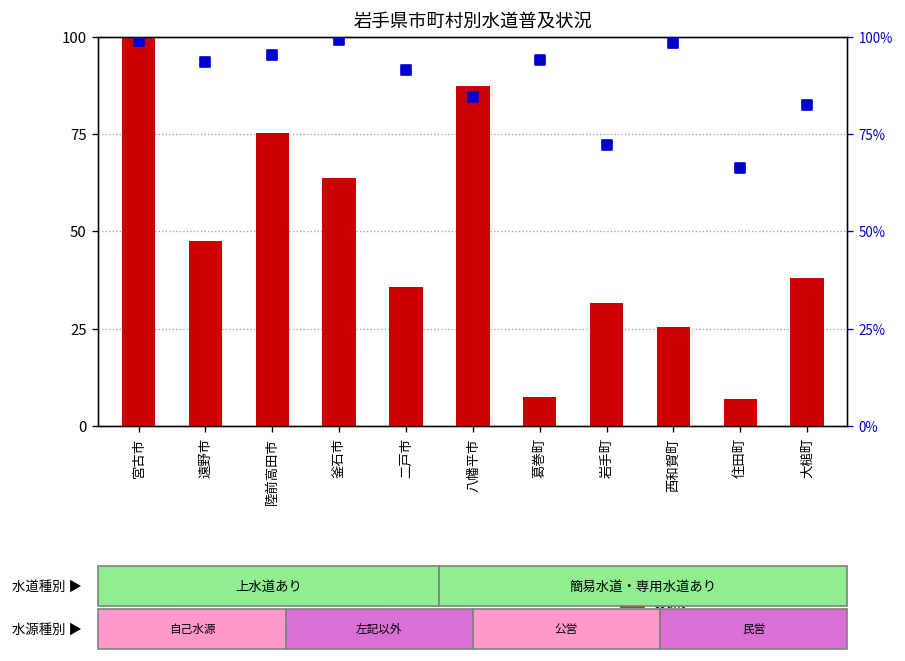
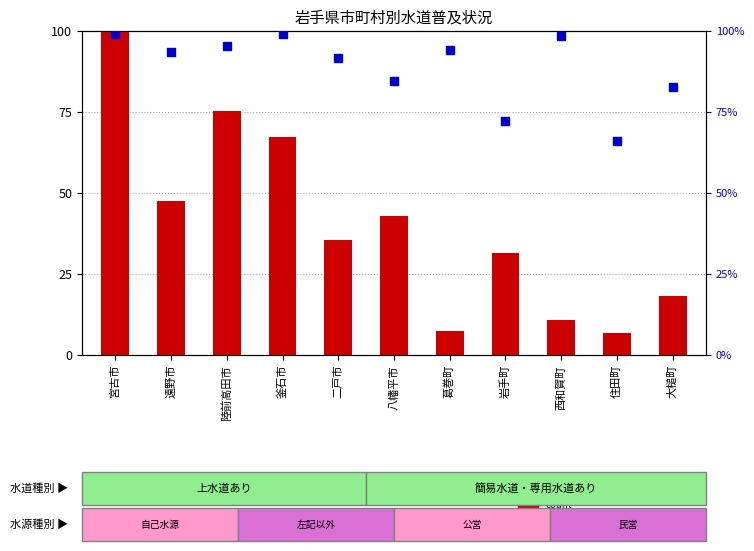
  {
    "count": {
      "宮古市": 100,
      "遠野市": 48,
      "陸前高田市": 75,
-     "釜石市": 64,
+     "釜石市": 67,
      "二戸市": 36,
-     "八幡平市": 87,
+     "八幡平市": 43,
      "葛巻町": 7,
      "岩手町": 32,
-     "西和賀町": 25,
+     "西和賀町": 11,
      "住田町": 7,
-     "大槌町": 38
+     "大槌町": 18
    }
  }
